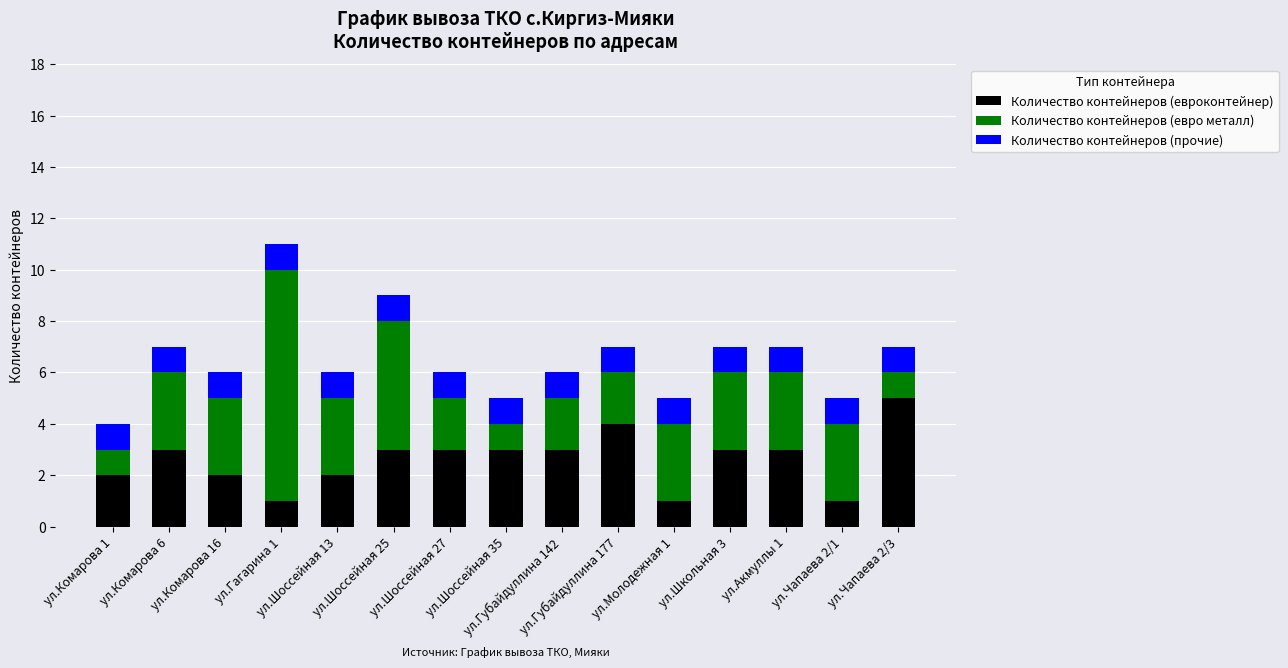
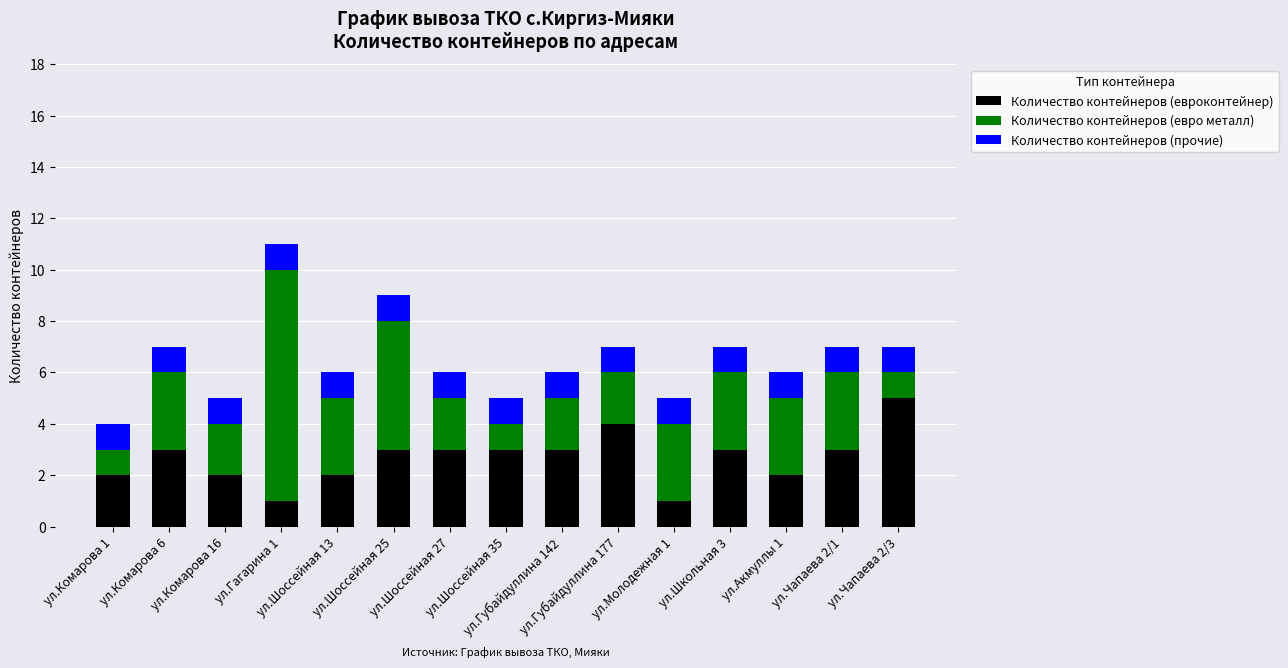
  {
    "Количество контейнеров (евроконтейнер)": {
      "ул.Комарова 1": 2,
      "ул.Комарова 6": 3,
      "ул.Комарова 16": 2,
      "ул.Гагарина 1": 1,
      "ул.Шоссейная 13": 2,
      "ул.Шоссейная 25": 3,
      "ул.Шоссейная 27": 3,
      "ул.Шоссейная 35": 3,
      "ул.Губайдуллина 142": 3,
      "ул.Губайдуллина 177": 4,
      "ул.Молодежная 1": 1,
      "ул.Школьная 3": 3,
-     "ул.Акмуллы 1": 3,
-     "ул.Чапаева 2/1": 1,
+     "ул.Акмуллы 1": 2,
+     "ул.Чапаева 2/1": 3,
      "ул.Чапаева 2/3": 5
    },
    "Количество контейнеров (евро металл)": {
      "ул.Комарова 1": 1,
      "ул.Комарова 6": 3,
-     "ул.Комарова 16": 3,
+     "ул.Комарова 16": 2,
      "ул.Гагарина 1": 9,
      "ул.Шоссейная 13": 3,
      "ул.Шоссейная 25": 5,
      "ул.Шоссейная 27": 2,
      "ул.Шоссейная 35": 1,
      "ул.Губайдуллина 142": 2,
      "ул.Губайдуллина 177": 2,
      "ул.Молодежная 1": 3,
      "ул.Школьная 3": 3,
      "ул.Акмуллы 1": 3,
      "ул.Чапаева 2/1": 3,
      "ул.Чапаева 2/3": 1
    },
    "Количество контейнеров (прочие)": {
      "ул.Комарова 1": 1,
      "ул.Комарова 6": 1,
      "ул.Комарова 16": 1,
      "ул.Гагарина 1": 1,
      "ул.Шоссейная 13": 1,
      "ул.Шоссейная 25": 1,
      "ул.Шоссейная 27": 1,
      "ул.Шоссейная 35": 1,
      "ул.Губайдуллина 142": 1,
      "ул.Губайдуллина 177": 1,
      "ул.Молодежная 1": 1,
      "ул.Школьная 3": 1,
      "ул.Акмуллы 1": 1,
      "ул.Чапаева 2/1": 1,
      "ул.Чапаева 2/3": 1
    }
  }
